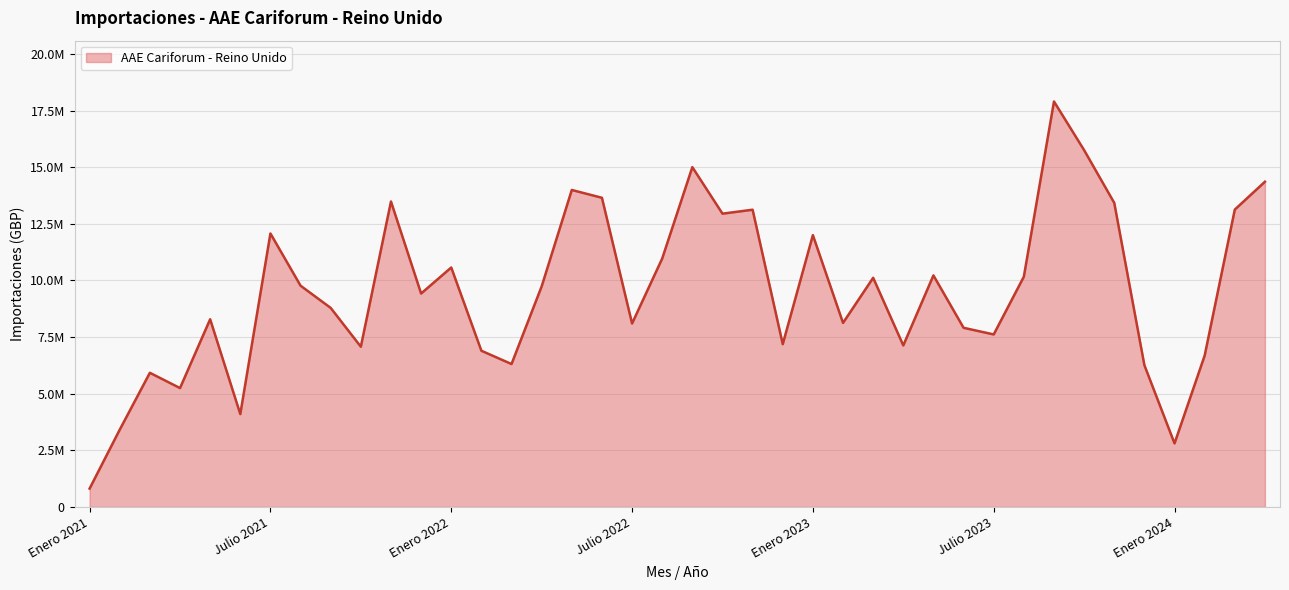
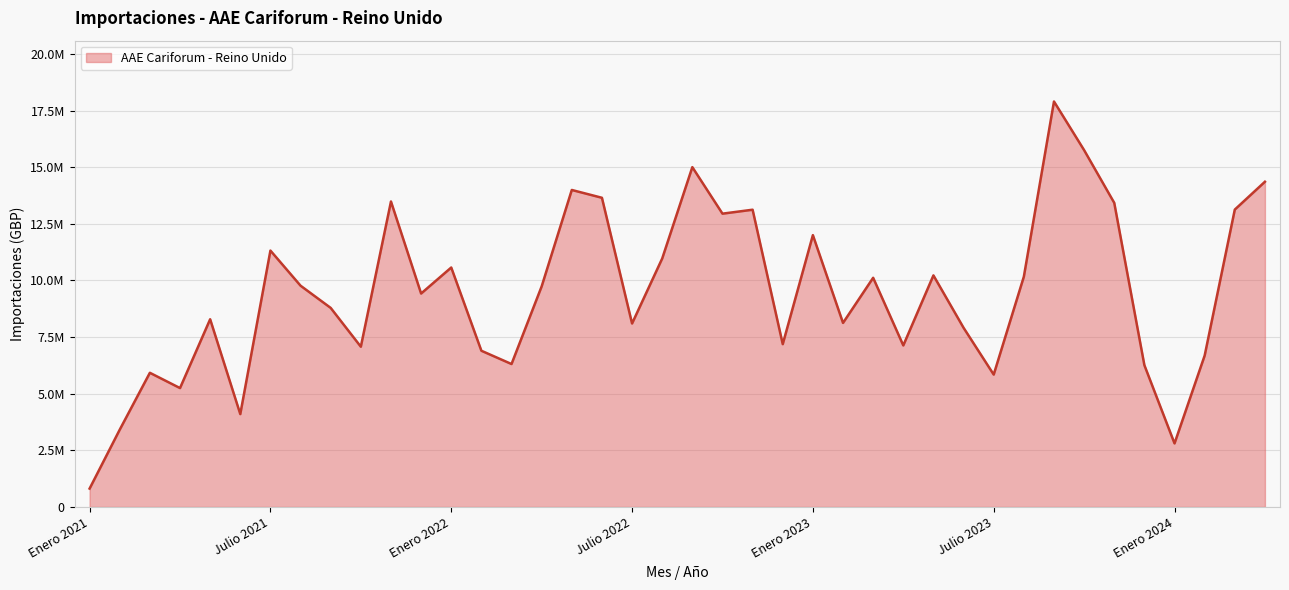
  {
    "Enero 2021": 800000,
-   "Julio 2021": 12100000,
+   "Julio 2021": 11300000,
    "Enero 2022": 10600000,
    "Julio 2022": 8100000,
    "Enero 2023": 12000000,
-   "Julio 2023": 7600000,
+   "Julio 2023": 5800000,
    "Enero 2024": 2800000
  }
